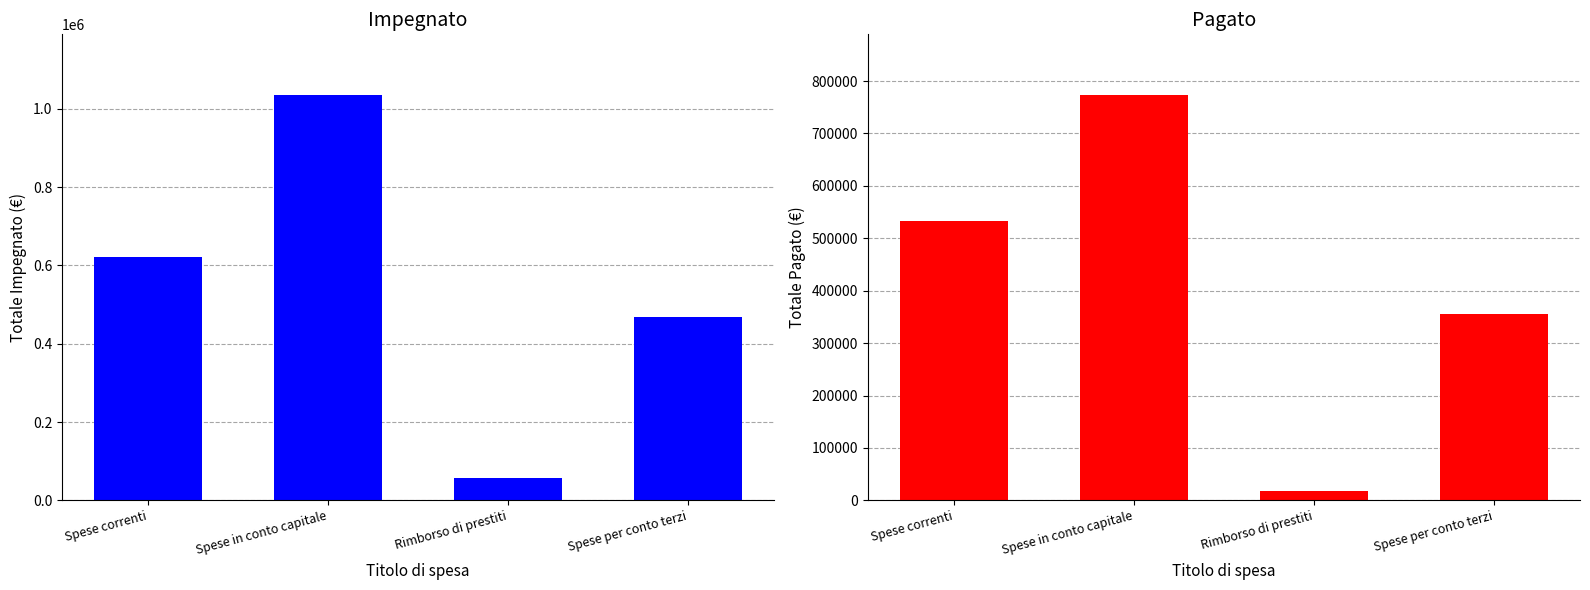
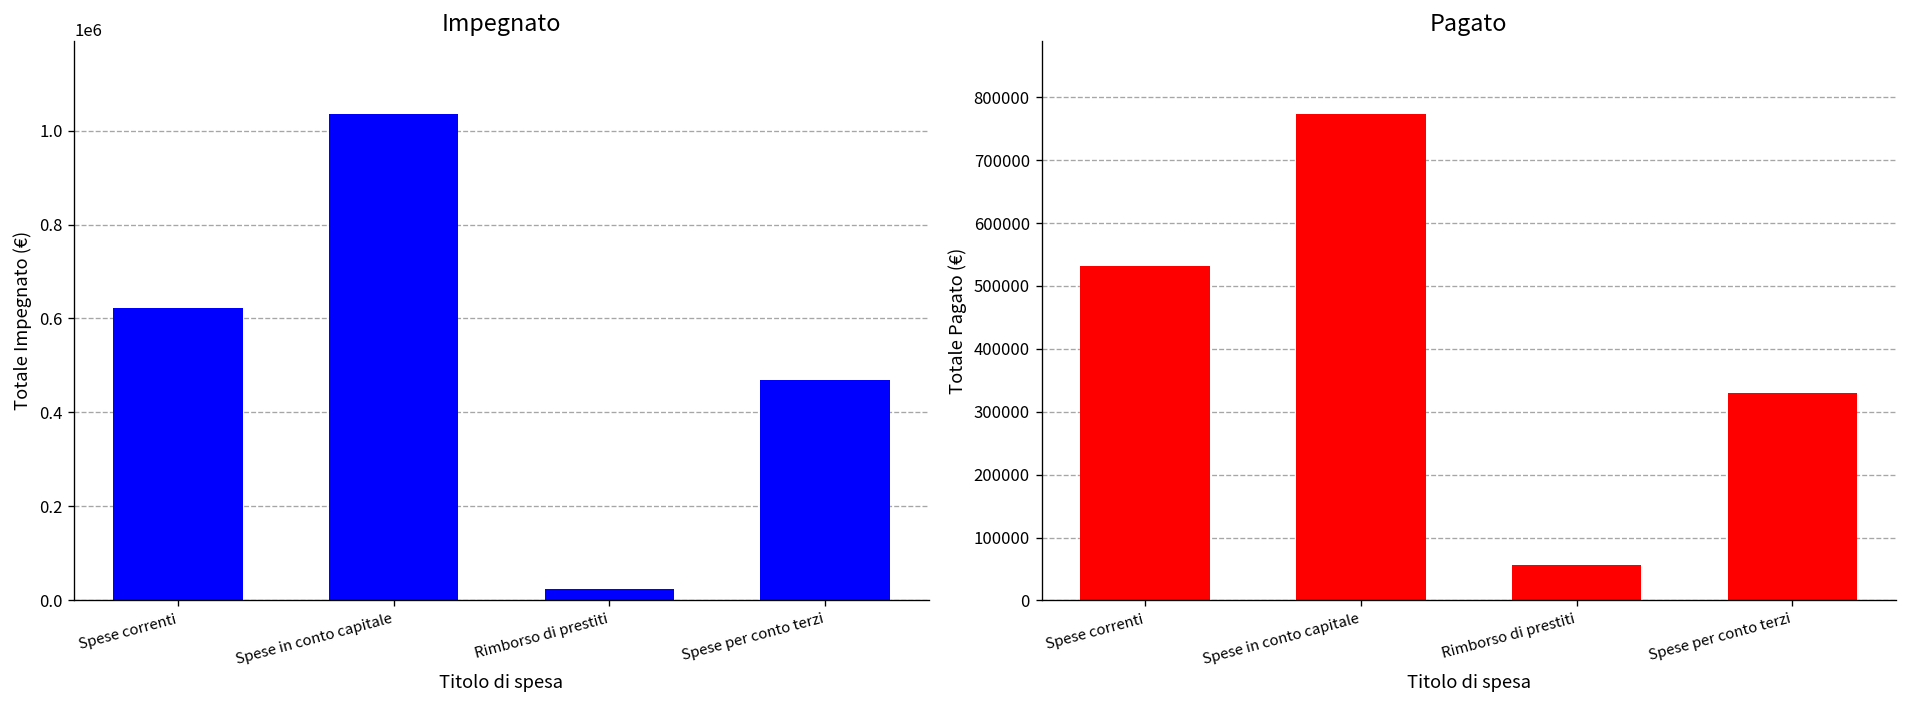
  {
    "Impegnato": {
      "Spese correnti": 620000,
      "Spese in conto capitale": 1030000,
-     "Rimborso di prestiti": 60000,
+     "Rimborso di prestiti": 20000,
      "Spese per conto terzi": 470000
    },
    "Pagato": {
      "Spese correnti": 530000,
      "Spese in conto capitale": 770000,
-     "Rimborso di prestiti": 20000,
-     "Spese per conto terzi": 360000
+     "Rimborso di prestiti": 60000,
+     "Spese per conto terzi": 330000
    }
  }
